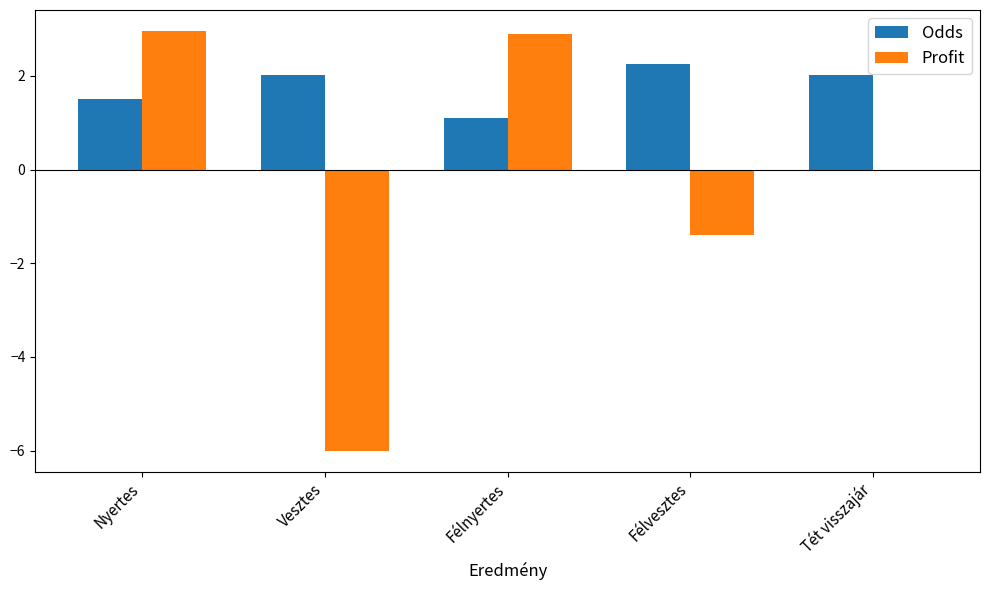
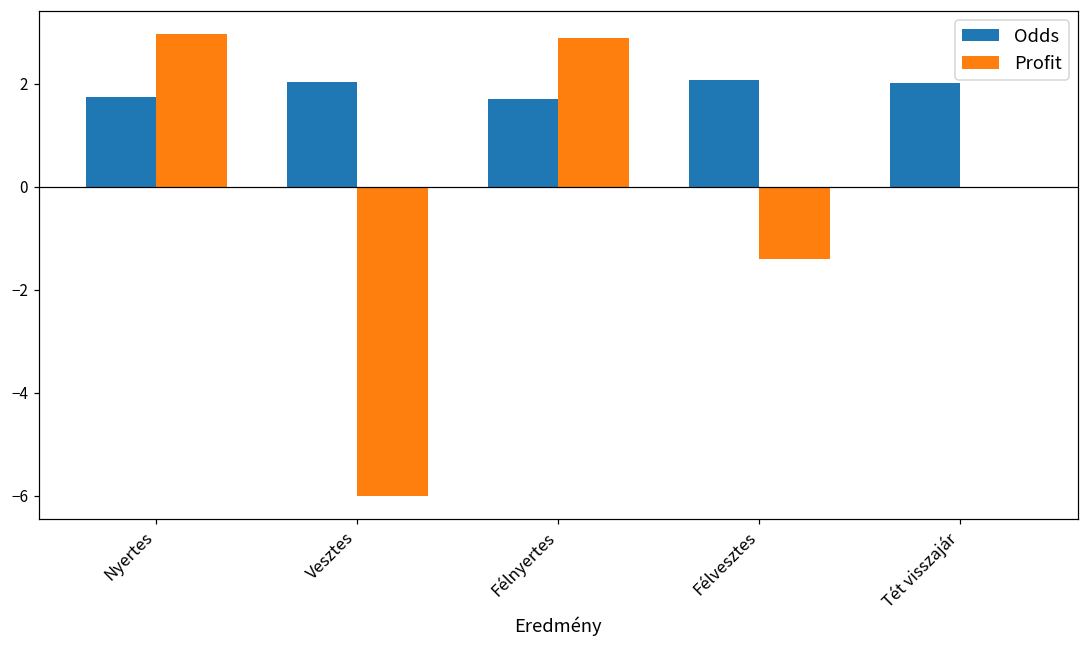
  {
    "Odds": {
-     "Nyertes": 1.5,
+     "Nyertes": 1.7,
      "Vesztes": 2.0,
-     "Félnyertes": 1.1,
-     "Félvesztes": 2.3,
+     "Félnyertes": 1.7,
+     "Félvesztes": 2.1,
      "Tét visszajár": 2.0
    },
    "Profit": {
      "Nyertes": 3.0,
      "Vesztes": -6.0,
      "Félnyertes": 2.9,
      "Félvesztes": -1.4,
      "Tét visszajár": 0.0
    }
  }
